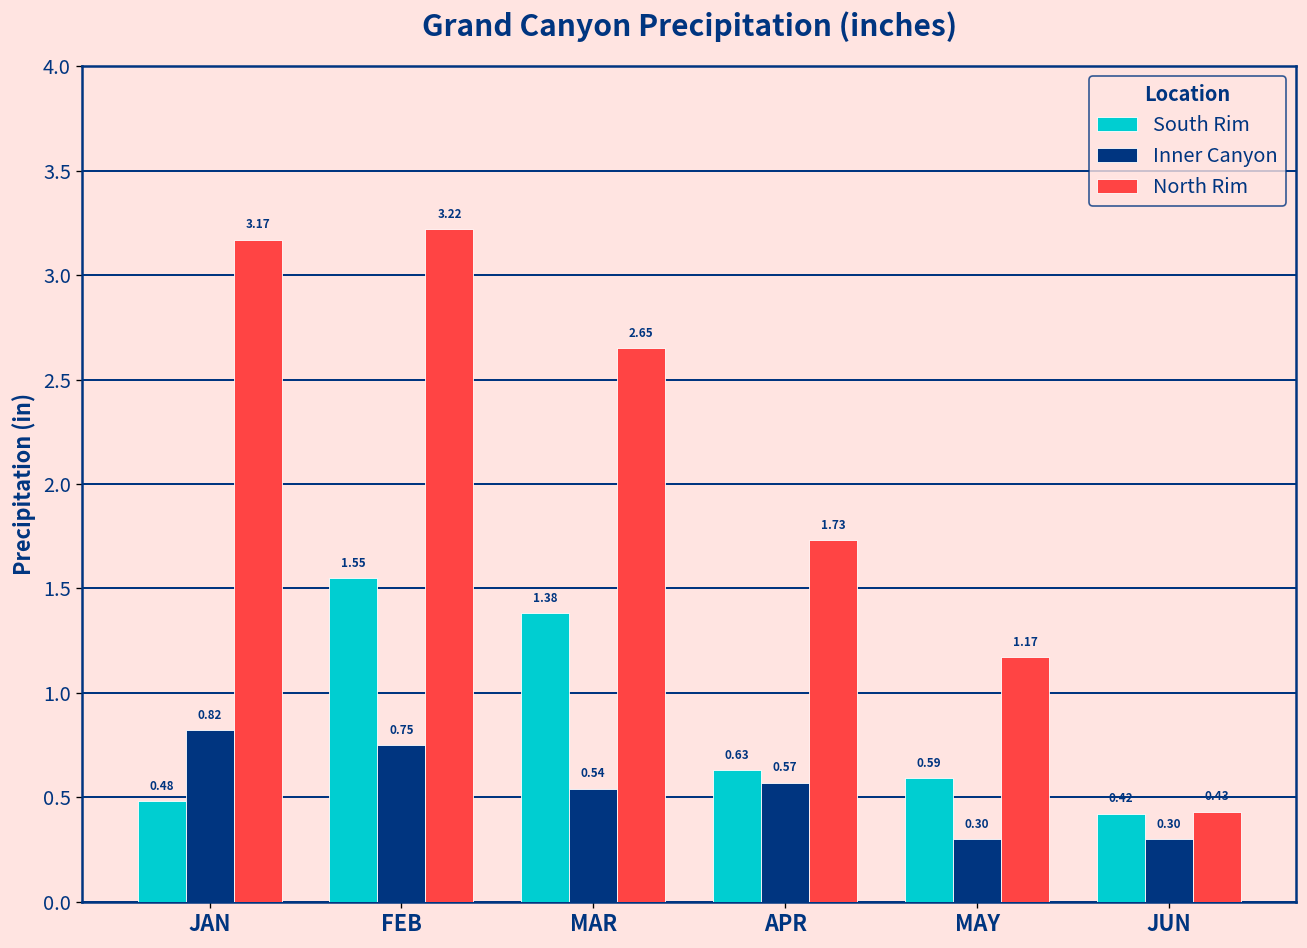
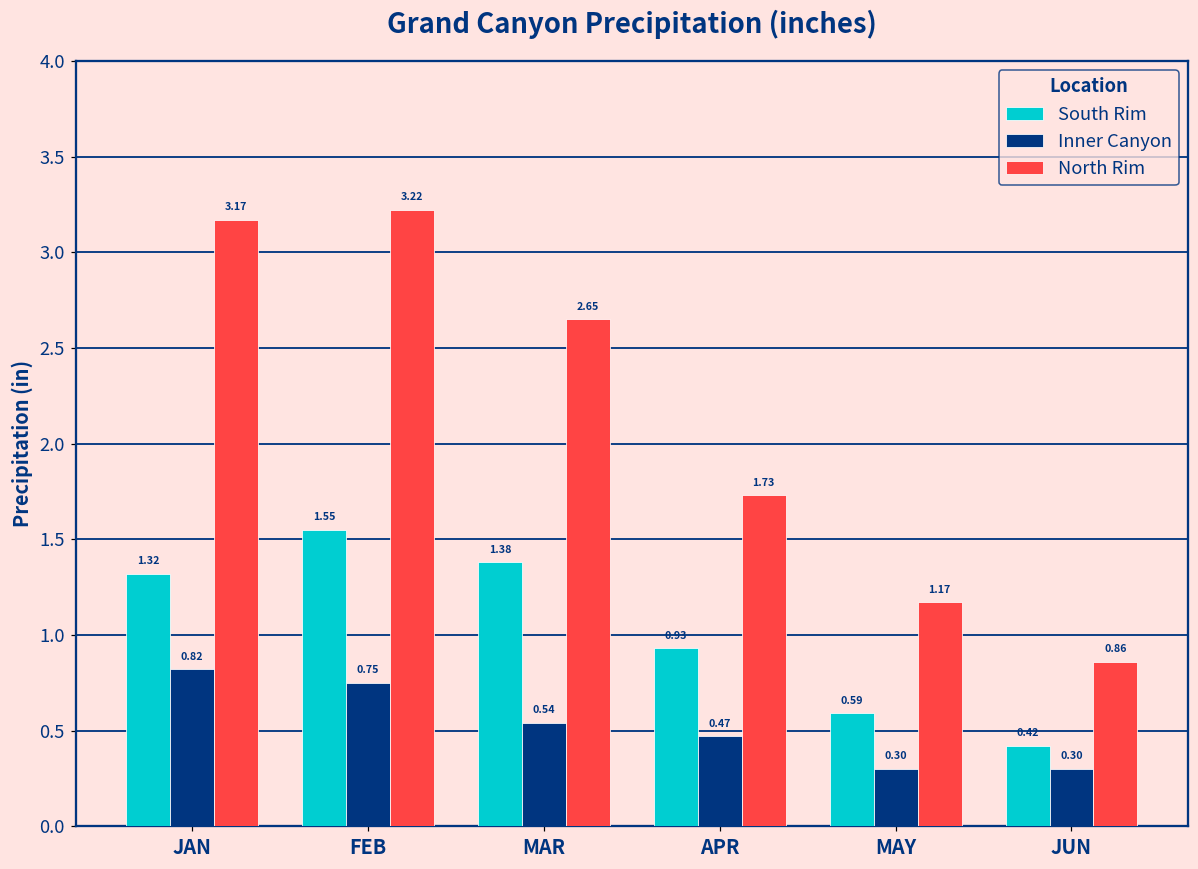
  {
    "South Rim": {
-     "JAN": 0.48,
+     "JAN": 1.32,
      "FEB": 1.55,
      "MAR": 1.38,
-     "APR": 0.63,
+     "APR": 0.93,
      "MAY": 0.59,
      "JUN": 0.42
    },
    "Inner Canyon": {
      "JAN": 0.82,
      "FEB": 0.75,
      "MAR": 0.54,
-     "APR": 0.57,
+     "APR": 0.47,
      "MAY": 0.30,
      "JUN": 0.30
    },
    "North Rim": {
      "JAN": 3.17,
      "FEB": 3.22,
      "MAR": 2.65,
      "APR": 1.73,
      "MAY": 1.17,
-     "JUN": 0.43
+     "JUN": 0.86
    }
  }
